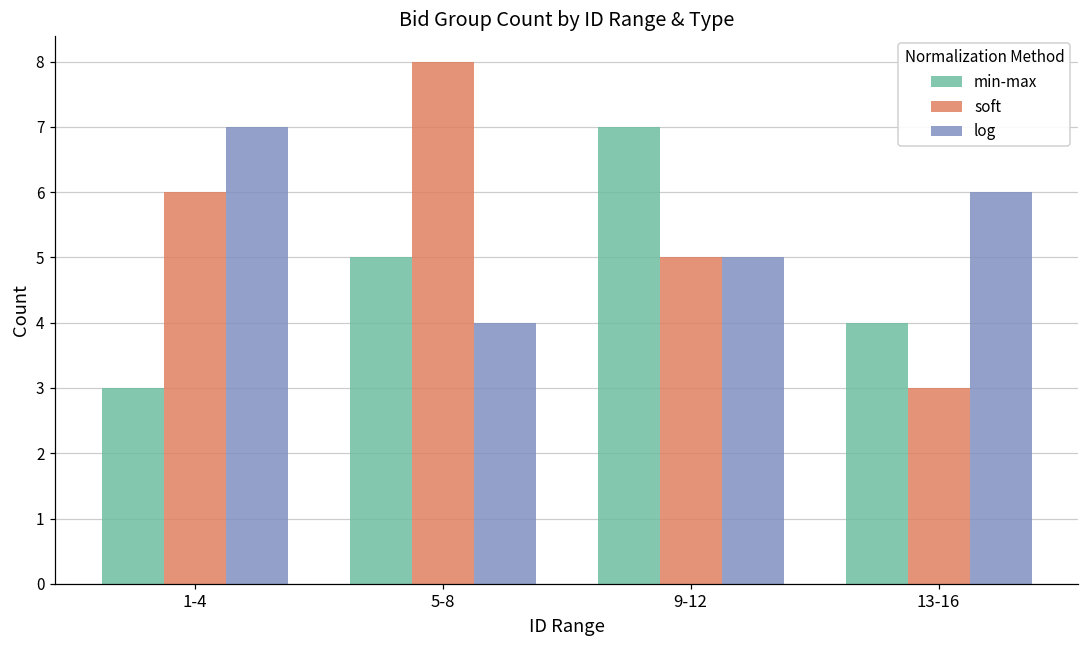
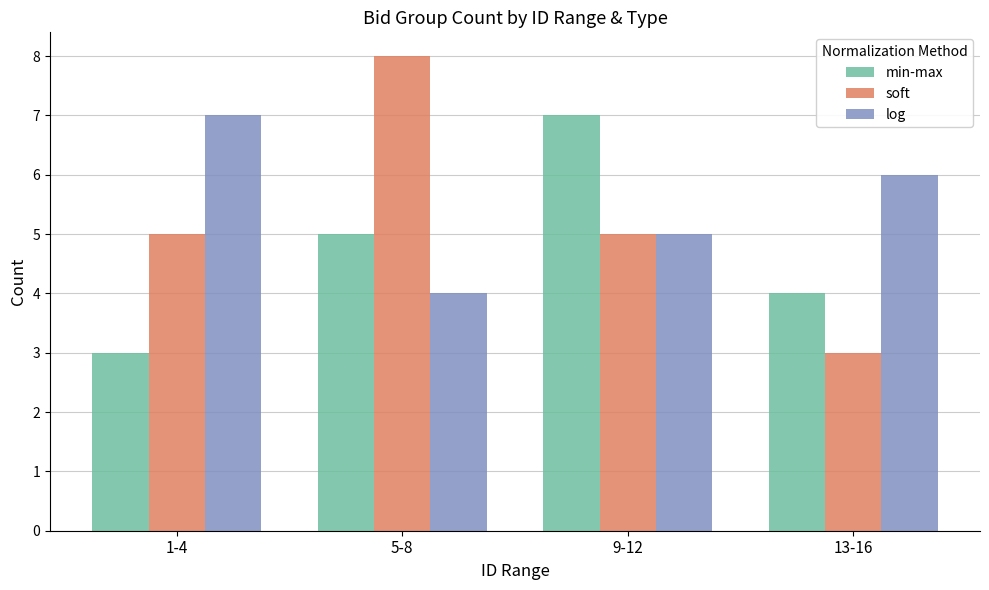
  {
    "soft": {
-     "1-4": 6,
+     "1-4": 5,
      "5-8": 8,
      "9-12": 5,
      "13-16": 3
    }
  }
